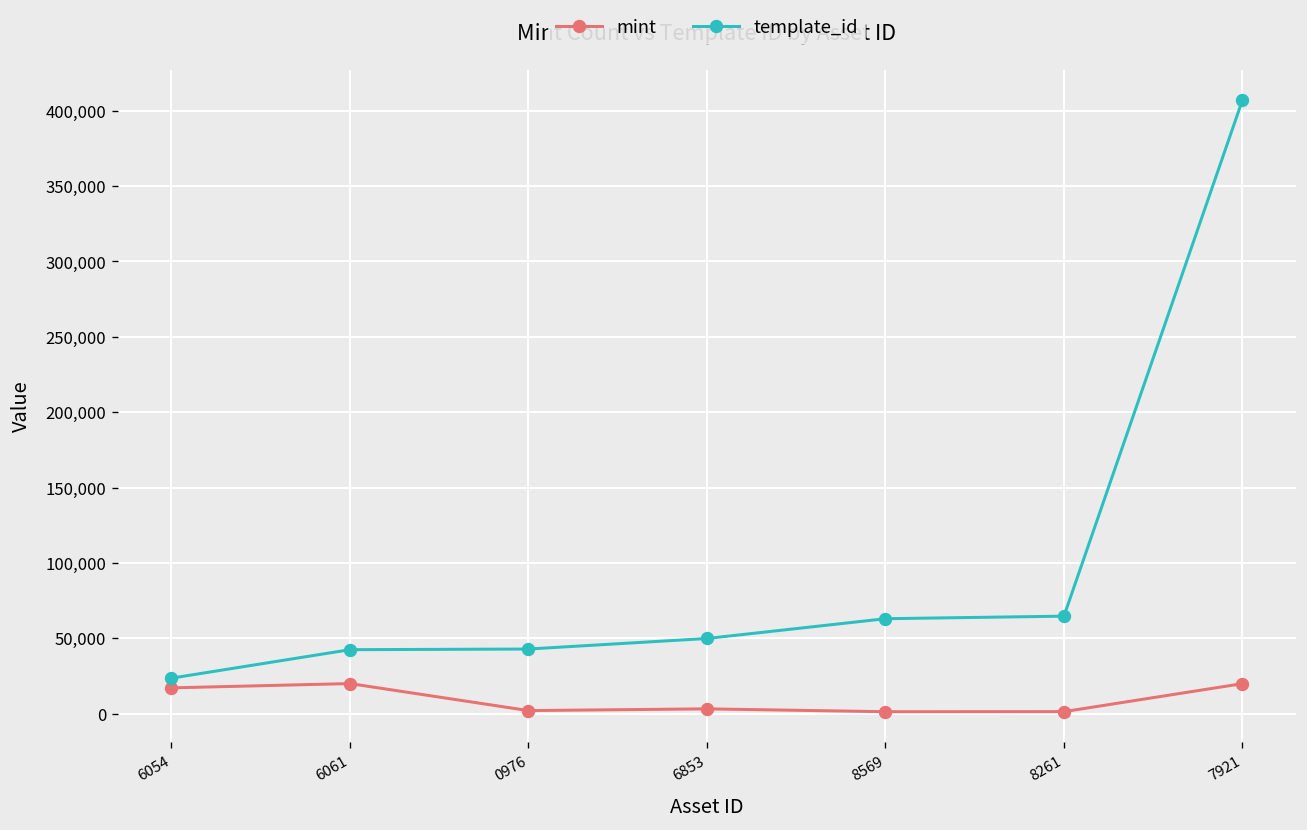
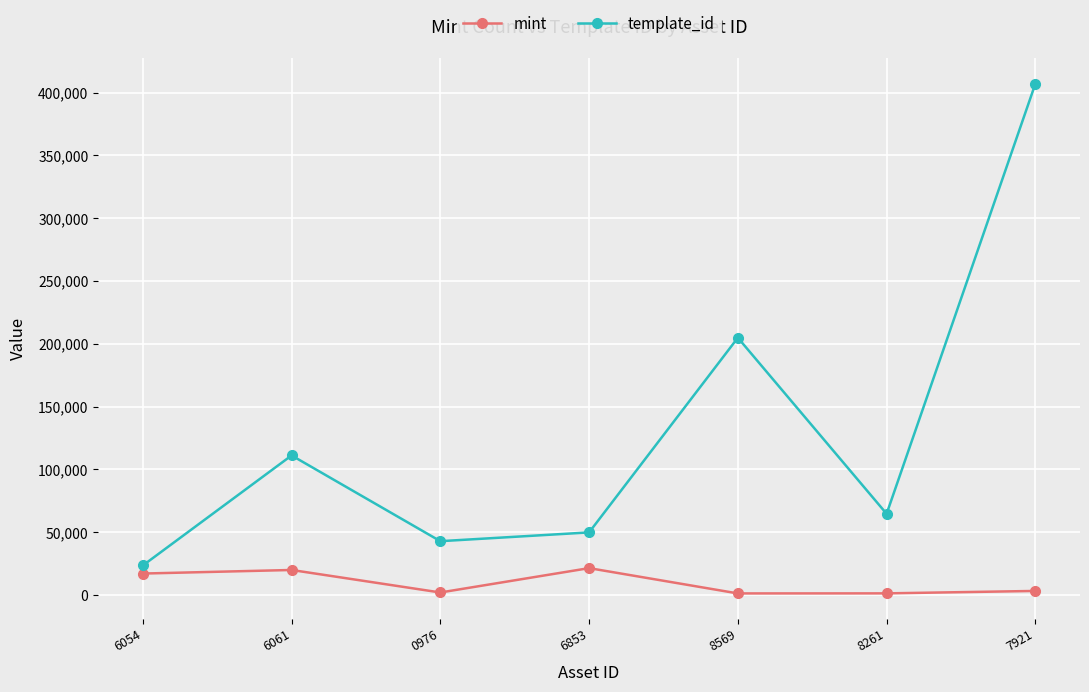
  {
    "mint": {
      "6054": "17,000",
      "6061": "20,000",
      "0976": "2,000",
-     "6853": "3,000",
+     "6853": "21,000",
      "8569": "1,000",
      "8261": "1,000",
-     "7921": "20,000"
+     "7921": "3,000"
    },
    "template_id": {
      "6054": "24,000",
-     "6061": "42,000",
+     "6061": "111,000",
      "0976": "43,000",
      "6853": "50,000",
-     "8569": "63,000",
+     "8569": "205,000",
      "8261": "65,000",
      "7921": "407,000"
    }
  }
